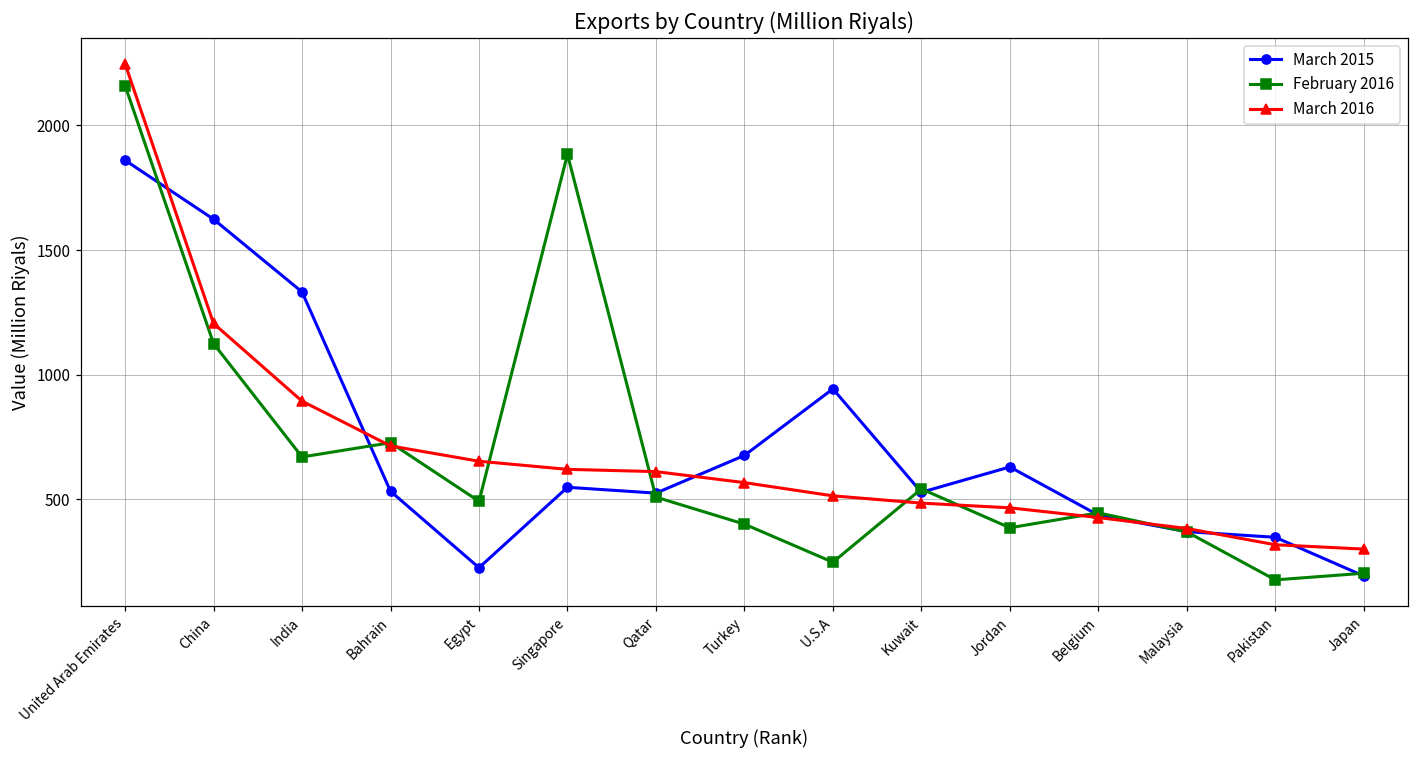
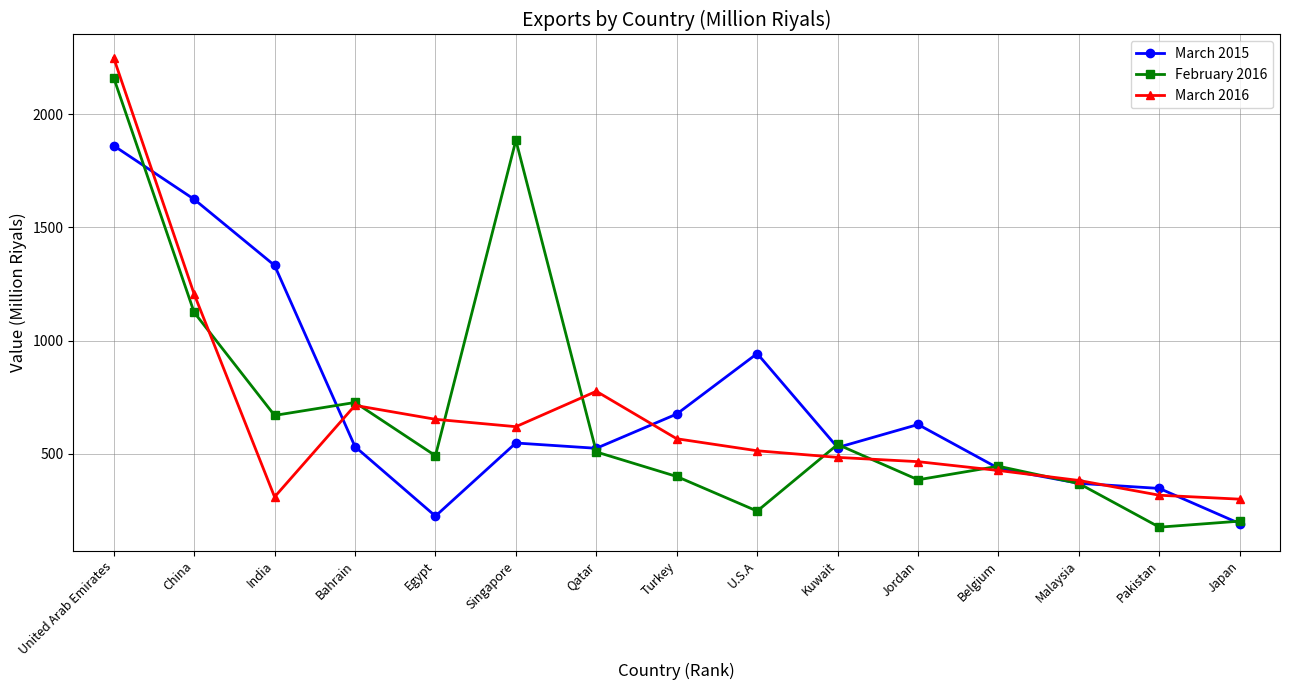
  {
    "March 2015": {
      "United Arab Emirates": 1860,
      "China": 1620,
      "India": 1330,
      "Bahrain": 530,
      "Egypt": 230,
      "Singapore": 550,
      "Qatar": 520,
      "Turkey": 680,
      "U.S.A": 940,
      "Kuwait": 530,
      "Jordan": 630,
      "Pakistan": 350
    },
    "February 2016": {
      "United Arab Emirates": 2160,
      "China": 1120,
      "India": 670,
      "Bahrain": 730,
      "Egypt": 490,
      "Singapore": 1880,
      "Qatar": 510,
      "Turkey": 400,
      "U.S.A": 250,
      "Kuwait": 540,
      "Jordan": 390,
      "Pakistan": 180
    },
    "March 2016": {
      "United Arab Emirates": 2250,
      "China": 1210,
-     "India": 890,
+     "India": 310,
      "Bahrain": 710,
      "Egypt": 650,
      "Singapore": 620,
-     "Qatar": 610,
+     "Qatar": 780,
      "Turkey": 570,
      "U.S.A": 510,
      "Kuwait": 480,
      "Jordan": 470,
      "Malaysia": 380,
      "Pakistan": 320,
      "Japan": 300
    }
  }
